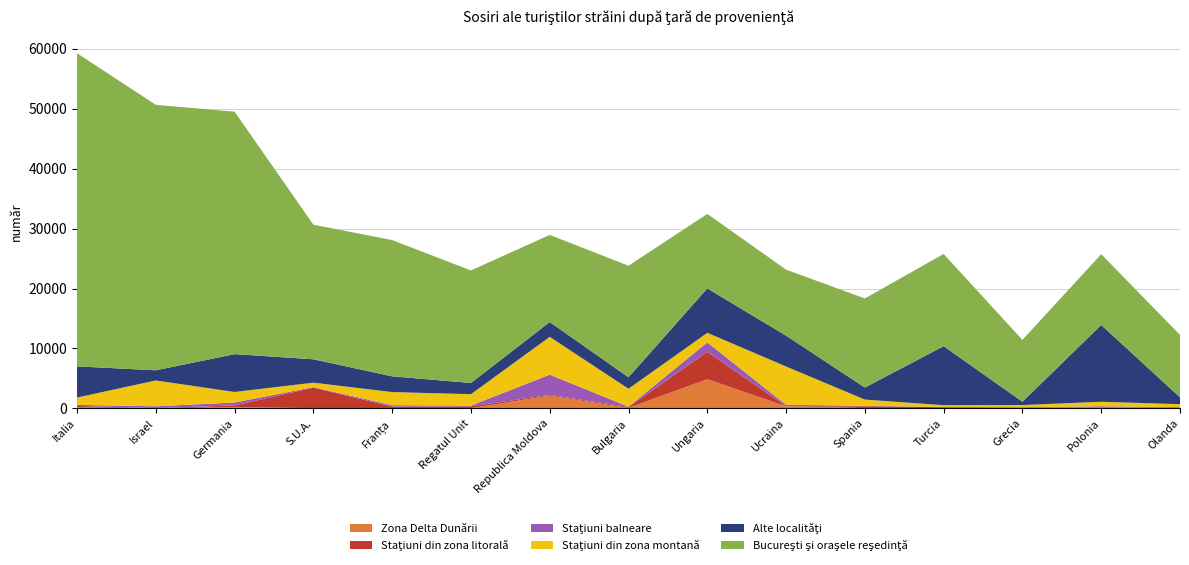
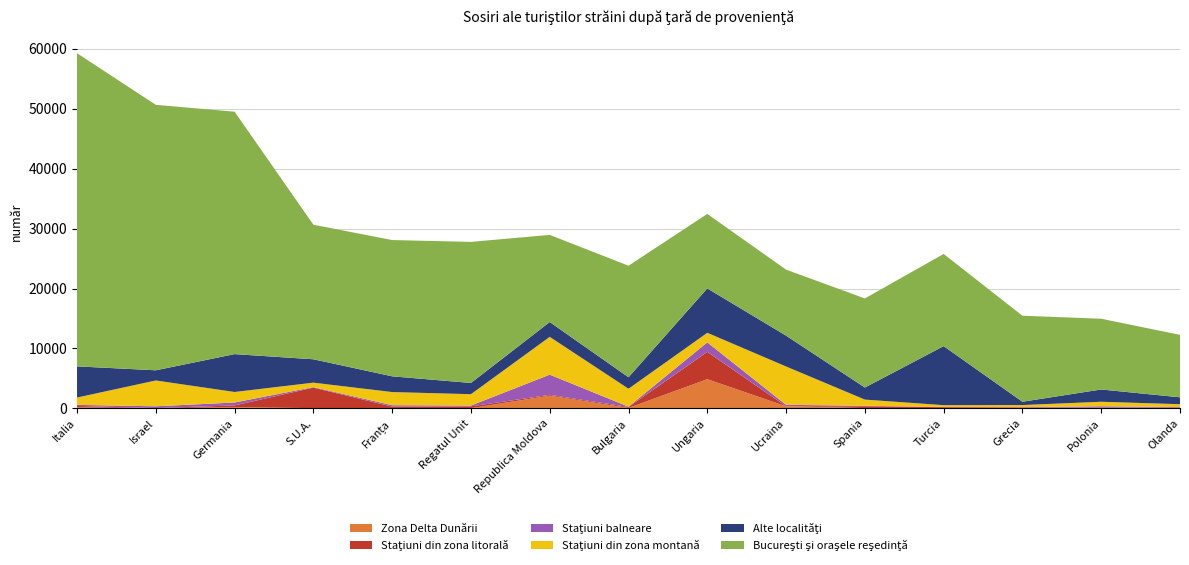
  {
    "Alte localităţi": {
-     "Polonia": 13000
+     "Polonia": 2000
    },
    "Bucureşti şi oraşele reşedinţă": {
      "Italia": 52000,
      "Israel": 44000,
      "Germania": 40000,
      "S.U.A.": 22000,
      "Franța": 23000,
-     "Regatul Unit": 19000,
+     "Regatul Unit": 24000,
      "Republica Moldova": 15000,
      "Bulgaria": 19000,
      "Ungaria": 12000,
      "Ucraina": 11000,
      "Spania": 15000,
      "Turcia": 15000,
-     "Grecia": 10000,
+     "Grecia": 14000,
      "Polonia": 12000,
      "Olanda": 10000
    }
  }
